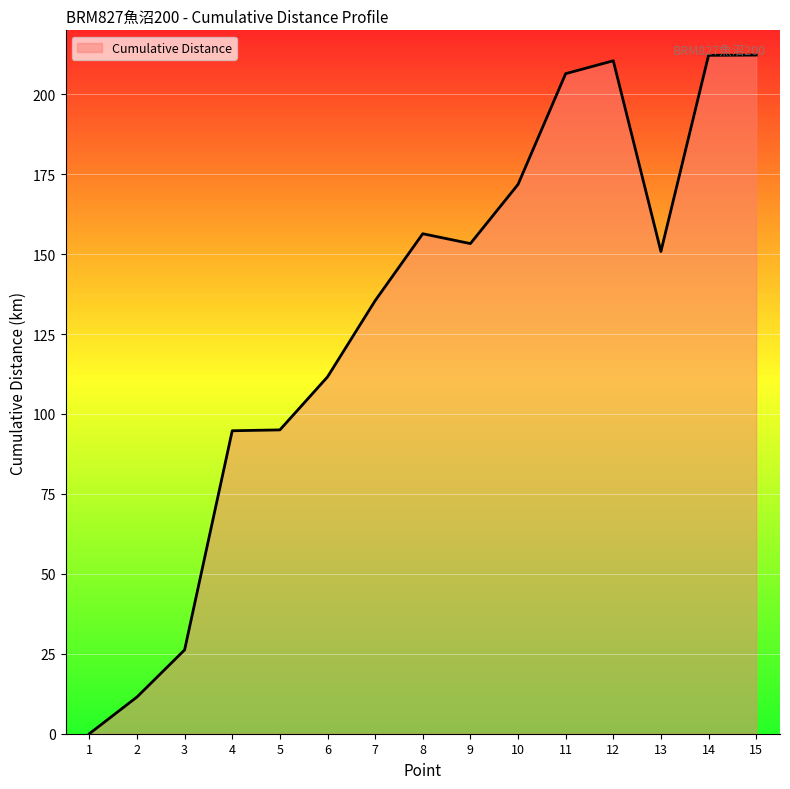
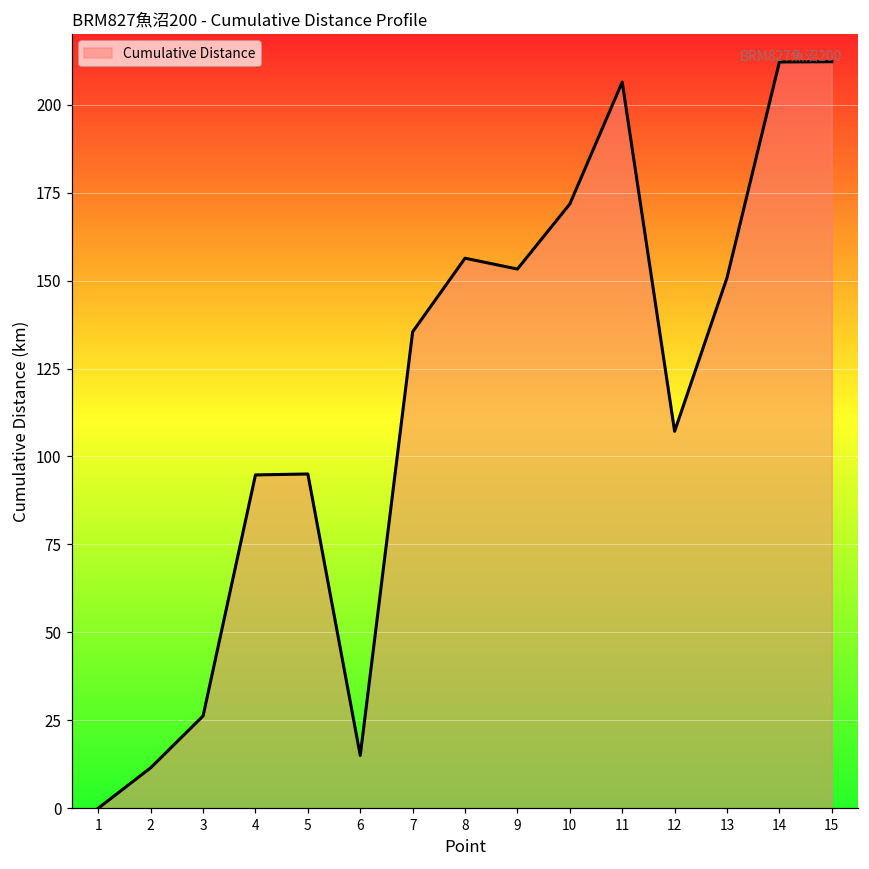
  {
    "1": 0,
    "2": 11,
    "3": 26,
    "4": 95,
    "5": 95,
-   "6": 112,
+   "6": 15,
    "7": 135,
    "8": 156,
    "9": 153,
    "10": 172,
    "11": 206,
-   "12": 210,
+   "12": 107,
    "13": 151,
    "14": 212,
    "15": 212
  }
